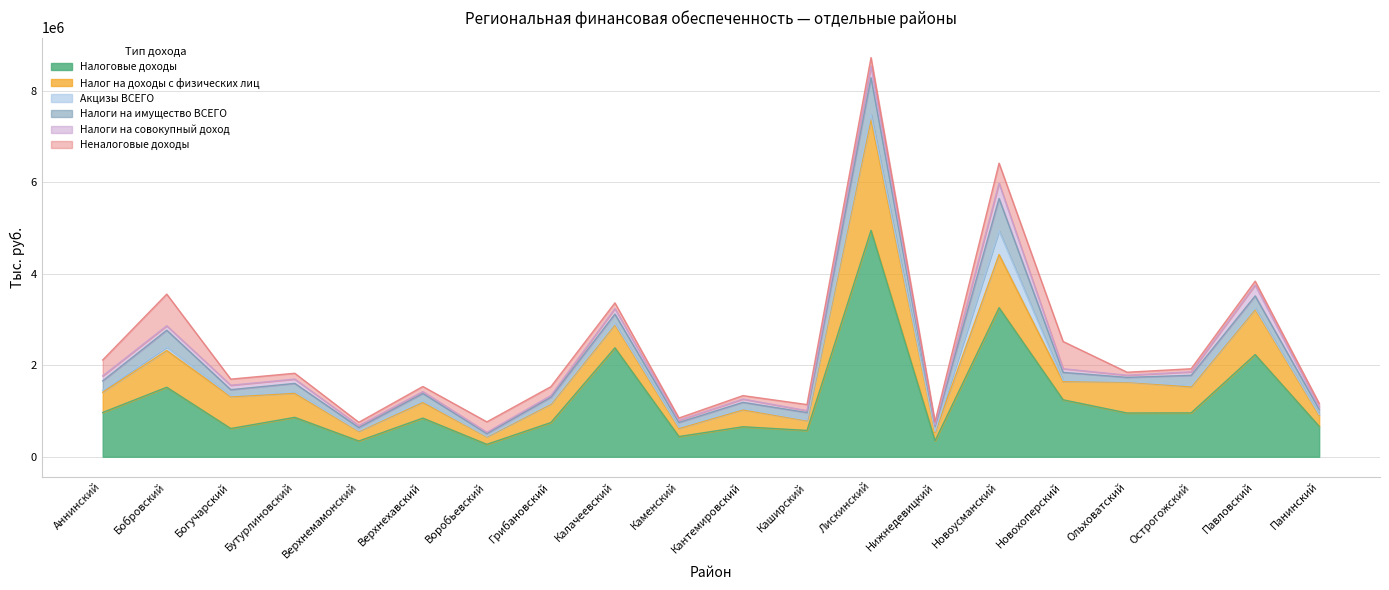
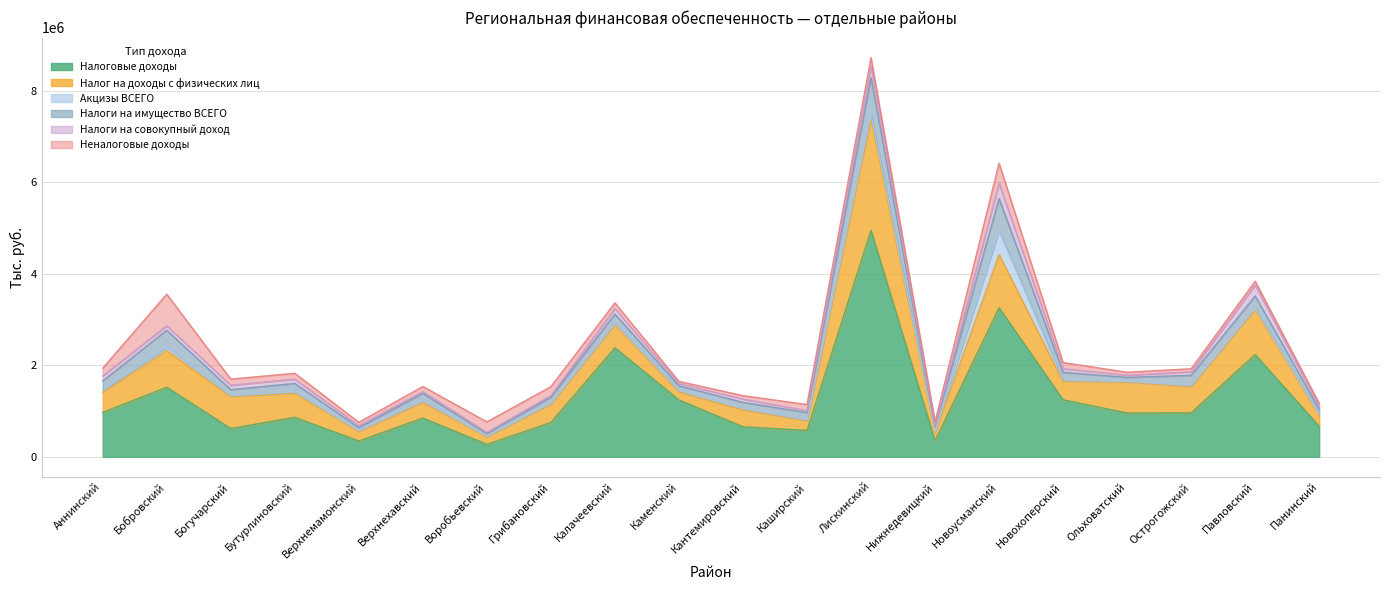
  {
    "Налоговые доходы": {
      "Аннинский": 1000000,
      "Бобровский": 1500000,
      "Богучарский": 600000,
      "Бутурлиновский": 900000,
      "Верхнемамонский": 300000,
      "Верхнехавский": 800000,
      "Воробьевский": 300000,
      "Грибановский": 700000,
      "Калачеевский": 2400000,
-     "Каменский": 400000,
+     "Каменский": 1200000,
      "Кантемировский": 700000,
      "Каширский": 600000,
      "Лискинский": 4900000,
      "Нижнедевицкий": 300000,
      "Новоусманский": 3300000,
      "Новохоперский": 1200000,
      "Ольховатский": 1000000,
      "Острогожский": 1000000,
      "Павловский": 2200000,
      "Панинский": 700000
    },
    "Налог на доходы с физических лиц": {
      "Бобровский": 800000,
      "Лискинский": 2400000,
      "Новоусманский": 1200000
    },
    "Налоги на имущество ВСЕГО": {
      "Аннинский": 200000,
      "Бобровский": 400000,
      "Богучарский": 100000,
      "Бутурлиновский": 200000,
      "Калачеевский": 200000,
      "Кантемировский": 100000,
      "Лискинский": 800000,
      "Новоусманский": 700000,
      "Новохоперский": 200000,
      "Острогожский": 200000,
      "Павловский": 300000
    },
    "Неналоговые доходы": {
-     "Аннинский": 300000,
+     "Аннинский": 200000,
      "Бобровский": 700000,
      "Богучарский": 100000,
      "Бутурлиновский": 100000,
      "Верхнемамонский": 100000,
      "Верхнехавский": 100000,
      "Воробьевский": 200000,
      "Грибановский": 200000,
      "Калачеевский": 100000,
      "Кантемировский": 100000,
      "Каширский": 100000,
      "Лискинский": 200000,
      "Нижнедевицкий": 100000,
      "Новоусманский": 400000,
-     "Новохоперский": 600000,
+     "Новохоперский": 100000,
      "Ольховатский": 100000,
      "Острогожский": 100000,
      "Павловский": 100000,
      "Панинский": 100000
    }
  }
